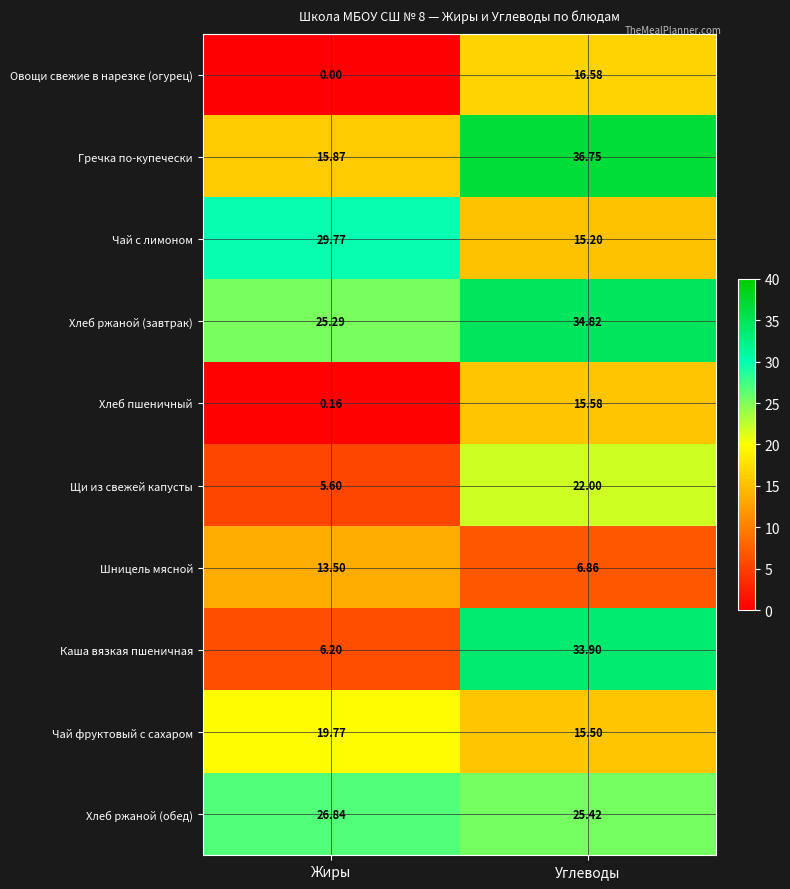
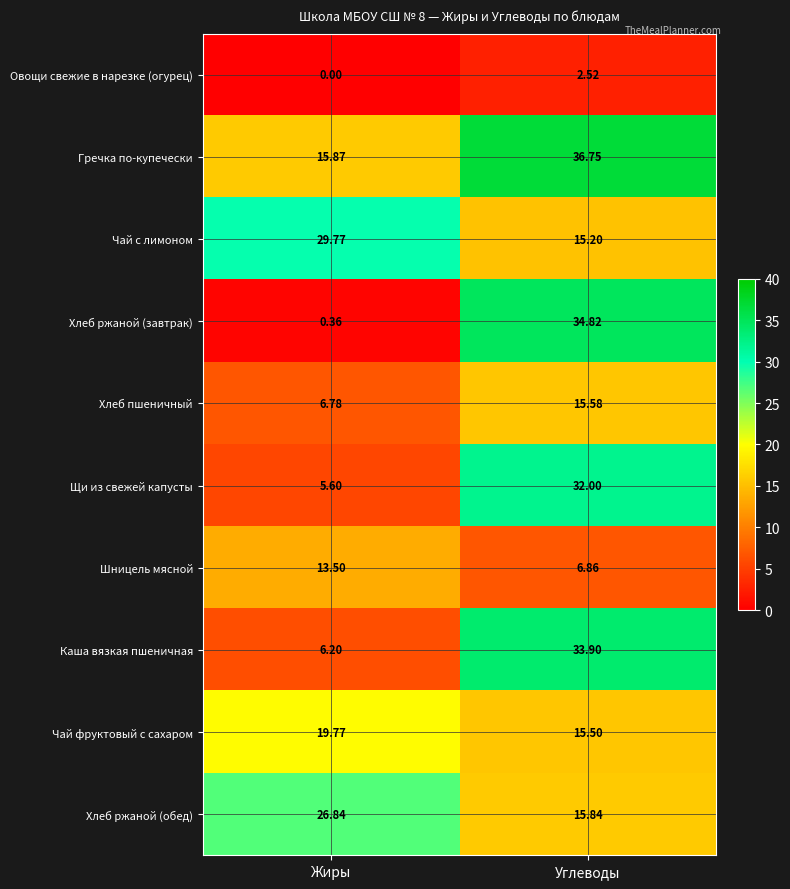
  {
    "Овощи свежие в нарезке (огурец)": {
      "Жиры": 0.00,
-     "Углеводы": 16.58
+     "Углеводы": 2.52
    },
    "Гречка по-купечески": {
      "Жиры": 15.87,
      "Углеводы": 36.75
    },
    "Чай с лимоном": {
      "Жиры": 29.77,
      "Углеводы": 15.20
    },
    "Хлеб ржаной (завтрак)": {
-     "Жиры": 25.29,
+     "Жиры": 0.36,
      "Углеводы": 34.82
    },
    "Хлеб пшеничный": {
-     "Жиры": 0.16,
+     "Жиры": 6.78,
      "Углеводы": 15.58
    },
    "Щи из свежей капусты": {
      "Жиры": 5.60,
-     "Углеводы": 22.00
+     "Углеводы": 32.00
    },
    "Шницель мясной": {
      "Жиры": 13.50,
      "Углеводы": 6.86
    },
    "Каша вязкая пшеничная": {
      "Жиры": 6.20,
      "Углеводы": 33.90
    },
    "Чай фруктовый с сахаром": {
      "Жиры": 19.77,
      "Углеводы": 15.50
    },
    "Хлеб ржаной (обед)": {
      "Жиры": 26.84,
-     "Углеводы": 25.42
+     "Углеводы": 15.84
    }
  }
